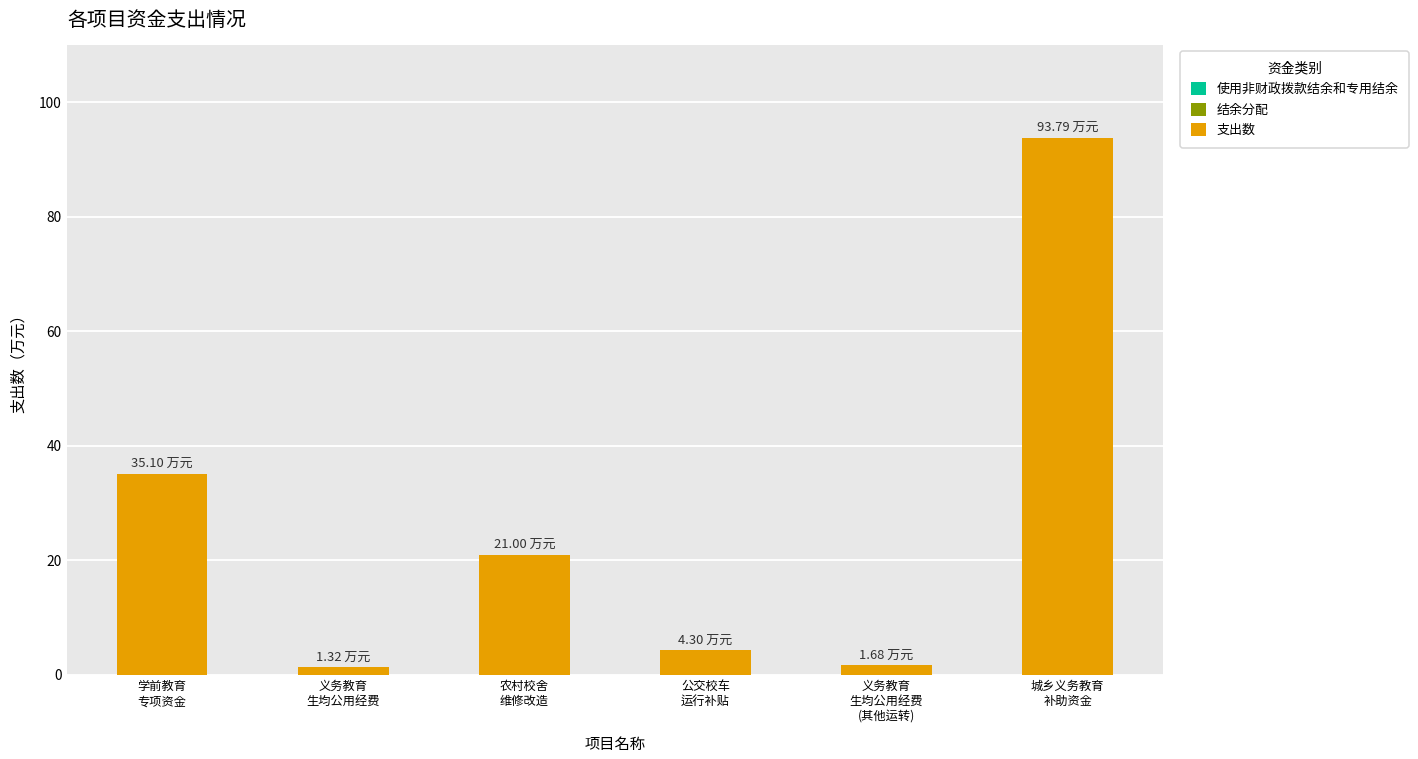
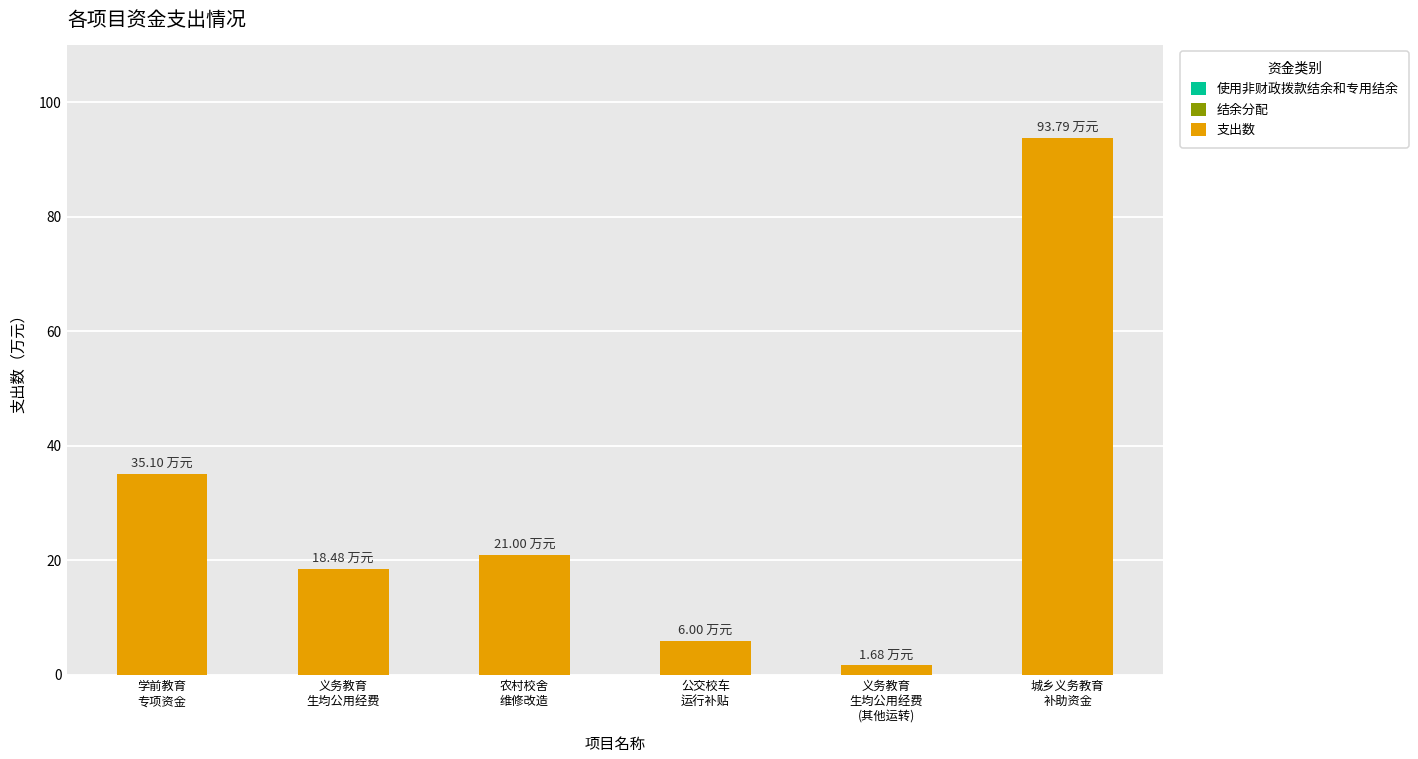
  {
    "结余分配": {
      "学前教育 专项资金": 0,
      "义务教育 生均公用经费": 0,
      "农村校舍 维修改造": 0,
      "公交校车 运行补贴": 0,
      "义务教育 生均公用经费 (其他运转)": 0,
      "城乡义务教育 补助资金": 0
    },
    "支出数": {
      "学前教育 专项资金": 35.10,
-     "义务教育 生均公用经费": 1.32,
+     "义务教育 生均公用经费": 18.48,
      "农村校舍 维修改造": 21.00,
-     "公交校车 运行补贴": 4.30,
+     "公交校车 运行补贴": 6.00,
      "义务教育 生均公用经费 (其他运转)": 1.68,
      "城乡义务教育 补助资金": 93.79
    }
  }
